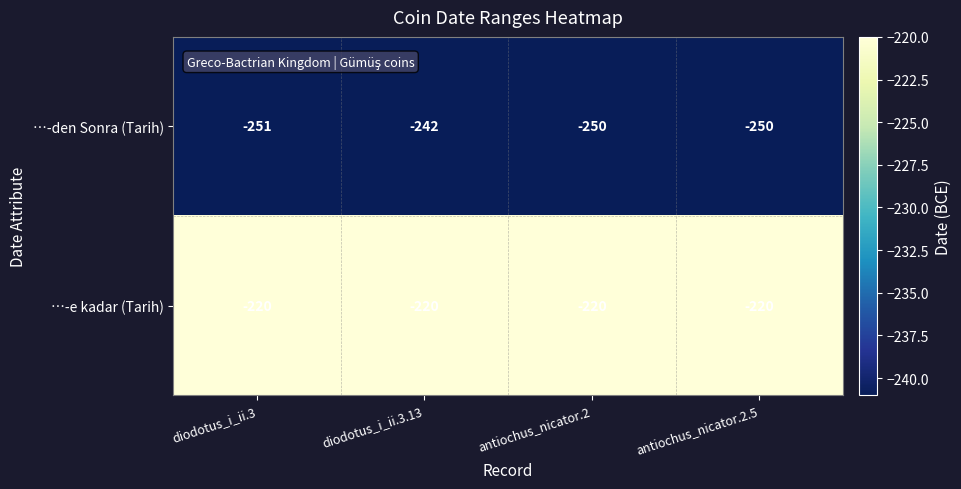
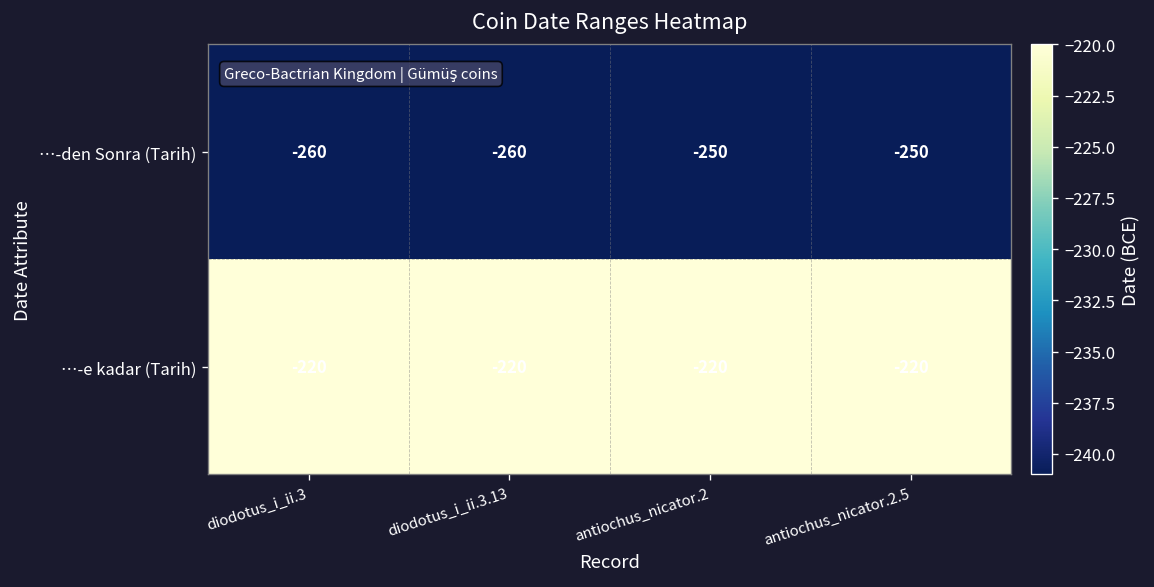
  {
    "…-den Sonra (Tarih)": {
-     "diodotus_i_ii.3": -251,
-     "diodotus_i_ii.3.13": -242,
+     "diodotus_i_ii.3": -260,
+     "diodotus_i_ii.3.13": -260,
      "antiochus_nicator.2": -250,
      "antiochus_nicator.2.5": -250
    }
  }
